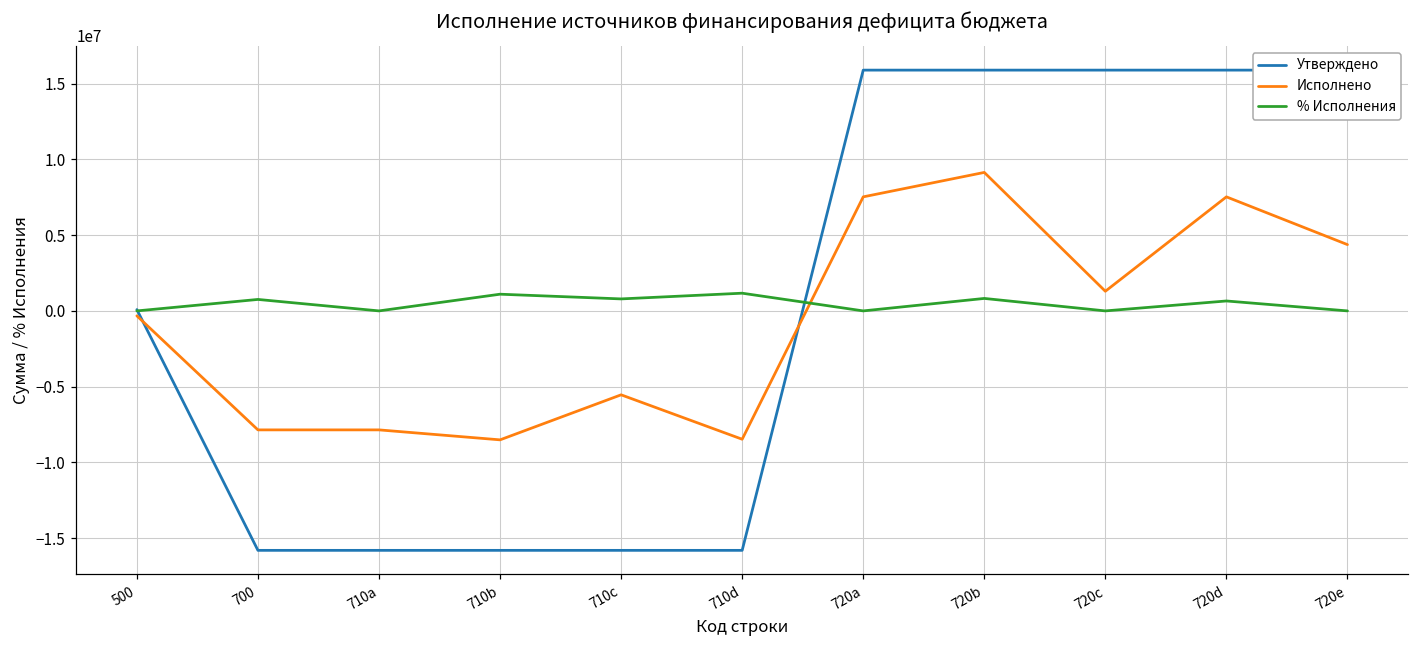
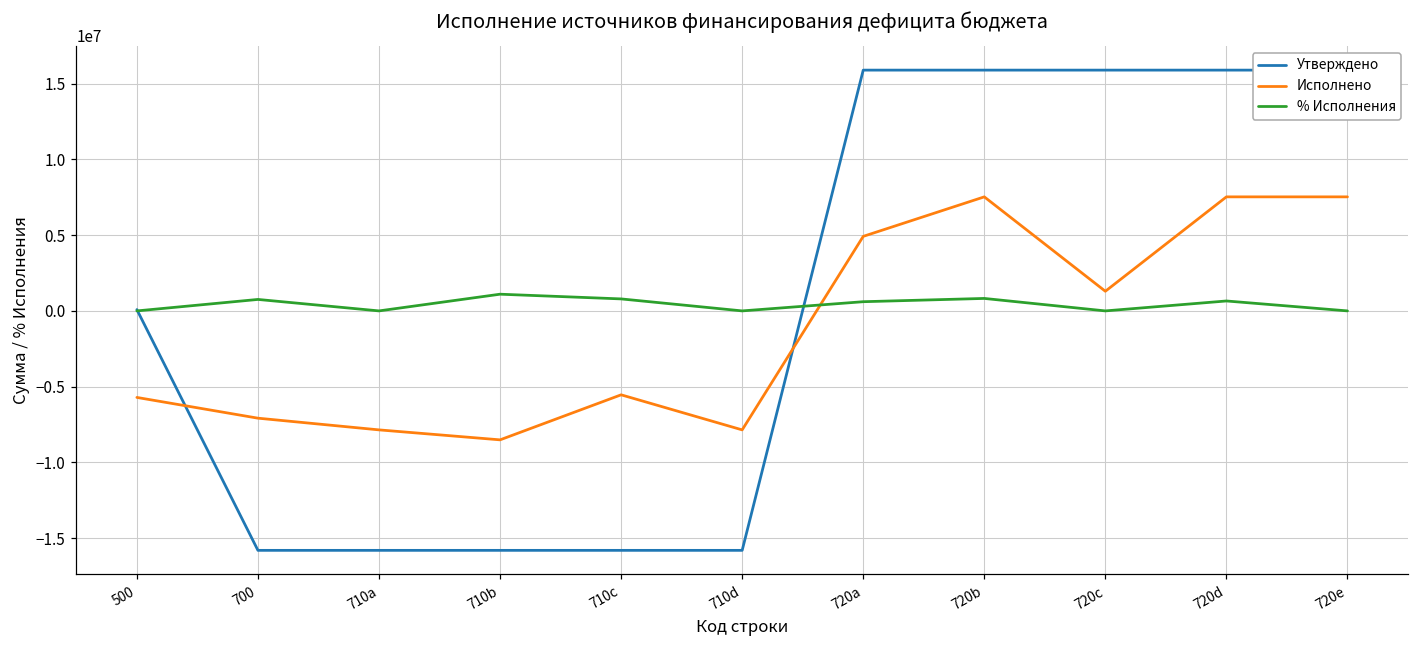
  {
    "Утверждено": {
      "700": -15800000,
      "710a": -15800000,
      "710b": -15800000,
      "710c": -15800000,
      "710d": -15800000,
      "720a": 15900000,
      "720b": 15900000,
      "720c": 15900000,
      "720d": 15900000
    },
    "Исполнено": {
-     "500": -300000,
-     "700": -7900000,
+     "500": -5700000,
+     "700": -7100000,
      "710a": -7900000,
      "710b": -8500000,
      "710c": -5500000,
-     "710d": -8500000,
-     "720a": 7500000,
-     "720b": 9100000,
+     "710d": -7900000,
+     "720a": 4900000,
+     "720b": 7500000,
      "720c": 1300000,
      "720d": 7500000,
-     "720e": 4400000
+     "720e": 7500000
    },
    "% Исполнения": {
      "700": 800000,
      "710a": 0,
      "710b": 1100000,
      "710c": 800000,
-     "710d": 1200000,
-     "720a": 0,
+     "710d": 0,
+     "720a": 600000,
      "720b": 800000,
      "720c": 0,
      "720d": 700000,
      "720e": 0
    }
  }
